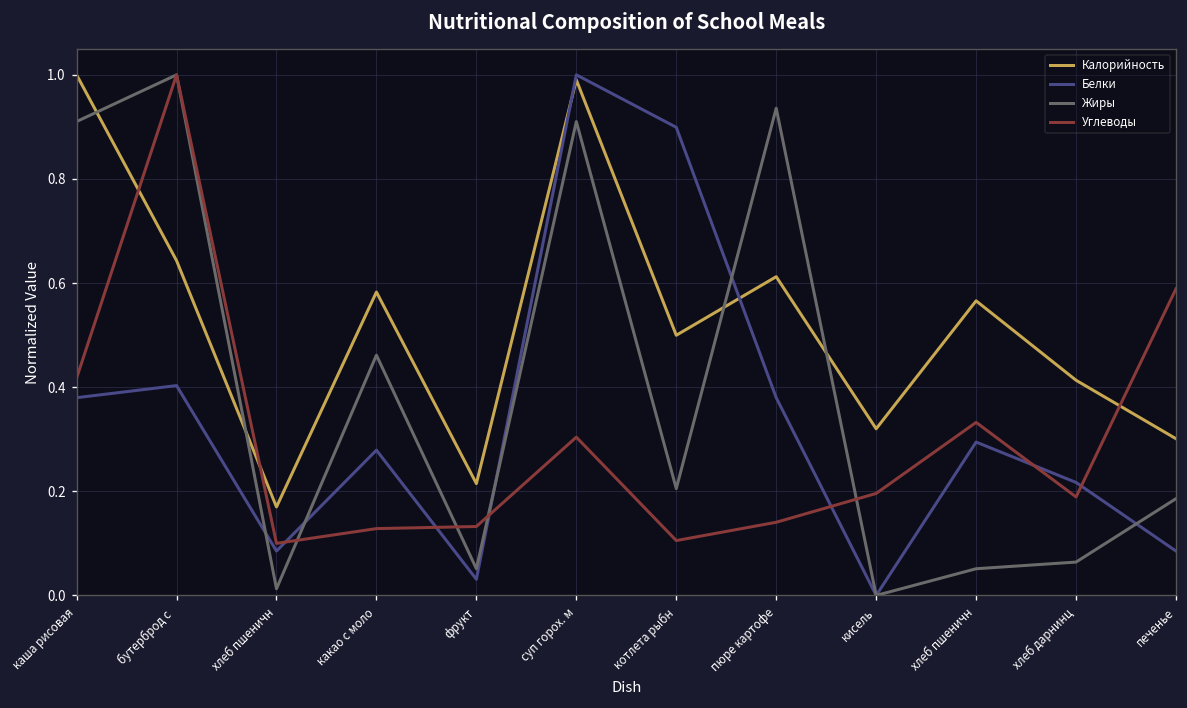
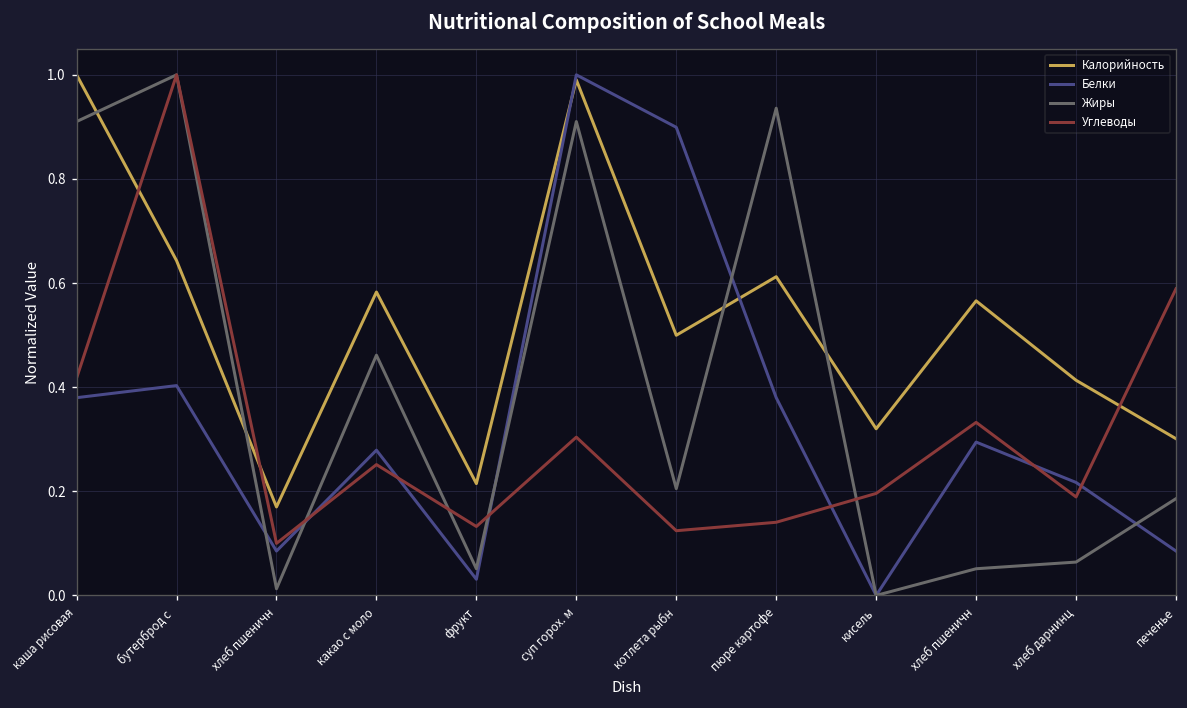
  {
    "Калорийность": {
      "каша рисовая": 1.00,
      "бутерброд с": 0.64,
      "какао с моло": 0.58,
      "фрукт": 0.21,
      "суп горох. м": 0.99,
      "котлета рыбн": 0.50,
      "пюре картофе": 0.61,
      "кисель": 0.32,
      "хлеб дарнинц": 0.41,
      "печенье": 0.30
    },
    "Углеводы": {
      "каша рисовая": 0.42,
-     "какао с моло": 0.13,
+     "какао с моло": 0.25,
      "фрукт": 0.13,
      "суп горох. м": 0.30,
-     "котлета рыбн": 0.11,
+     "котлета рыбн": 0.12,
      "пюре картофе": 0.14,
      "кисель": 0.20,
      "хлеб дарнинц": 0.19,
      "печенье": 0.59
    }
  }
